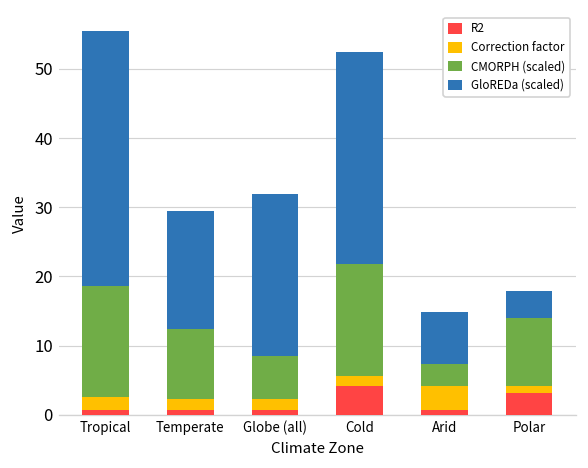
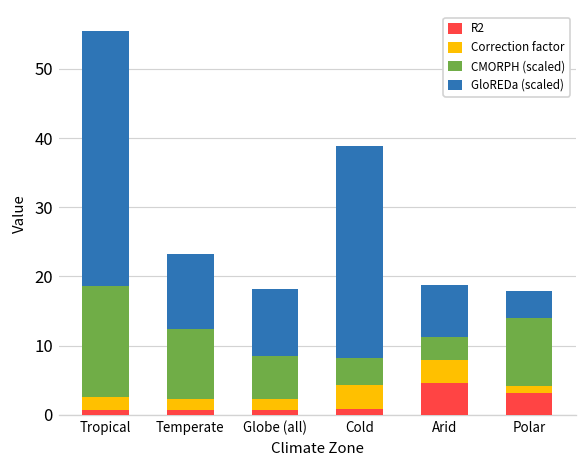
  {
    "R2": {
      "Tropical": 1,
      "Temperate": 1,
      "Globe (all)": 1,
-     "Cold": 4,
-     "Arid": 1,
+     "Cold": 1,
+     "Arid": 5,
      "Polar": 3
    },
    "Correction factor": {
      "Tropical": 2,
      "Temperate": 1,
      "Globe (all)": 2,
-     "Cold": 1,
+     "Cold": 3,
      "Arid": 3,
      "Polar": 1
    },
    "CMORPH (scaled)": {
      "Tropical": 16,
      "Temperate": 10,
      "Globe (all)": 6,
-     "Cold": 16,
+     "Cold": 4,
      "Arid": 3,
      "Polar": 10
    },
    "GloREDa (scaled)": {
      "Tropical": 37,
-     "Temperate": 17,
-     "Globe (all)": 23,
+     "Temperate": 11,
+     "Globe (all)": 10,
      "Cold": 31,
      "Arid": 8,
      "Polar": 4
    }
  }
